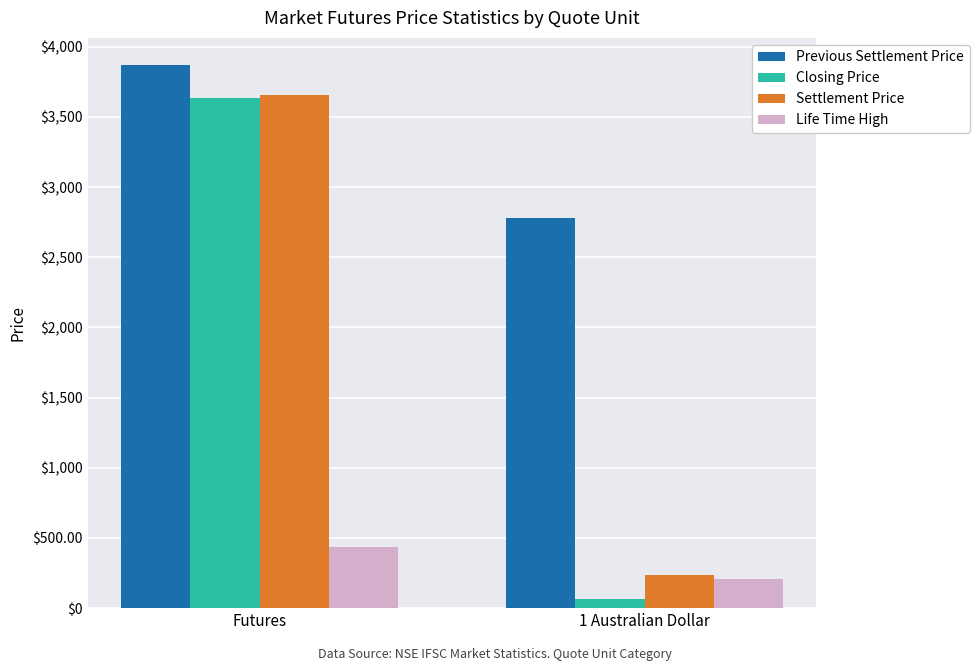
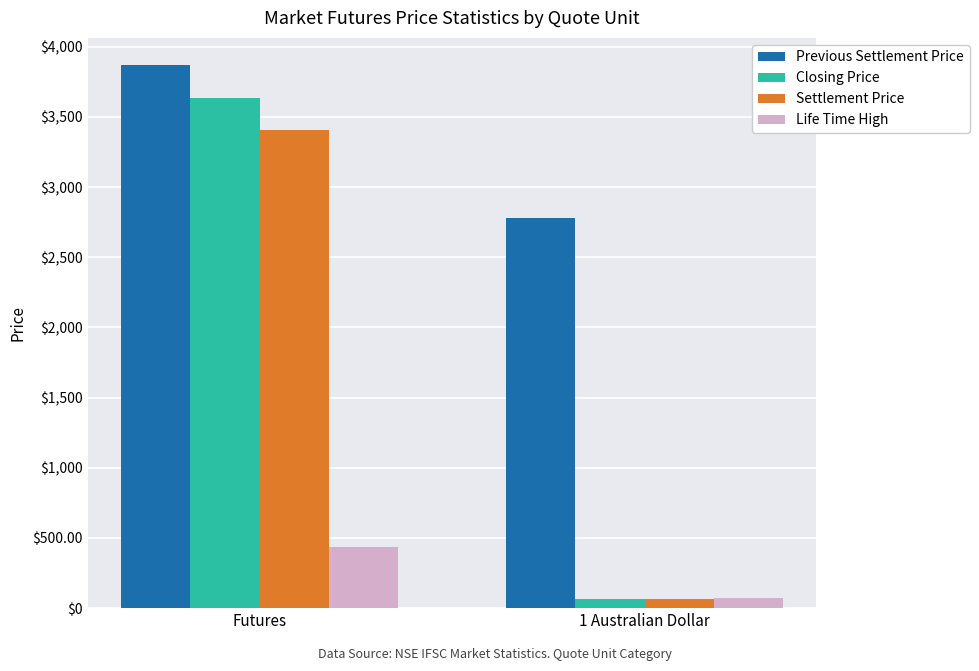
  {
    "Previous Settlement Price": {
      "Futures": "$3,870",
      "1 Australian Dollar": "$2,780"
    },
    "Closing Price": {
      "Futures": "$3,640",
      "1 Australian Dollar": "$70"
    },
    "Settlement Price": {
-     "Futures": "$3,660",
-     "1 Australian Dollar": "$240"
+     "Futures": "$3,410",
+     "1 Australian Dollar": "$70"
    },
    "Life Time High": {
      "Futures": "$440",
-     "1 Australian Dollar": "$210"
+     "1 Australian Dollar": "$70"
    }
  }
